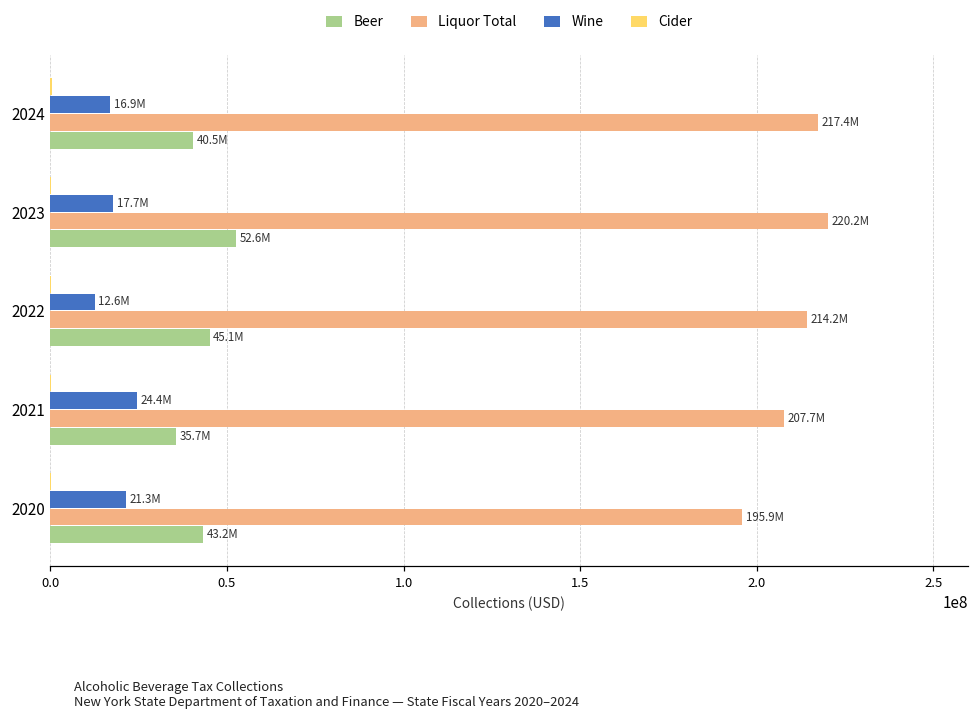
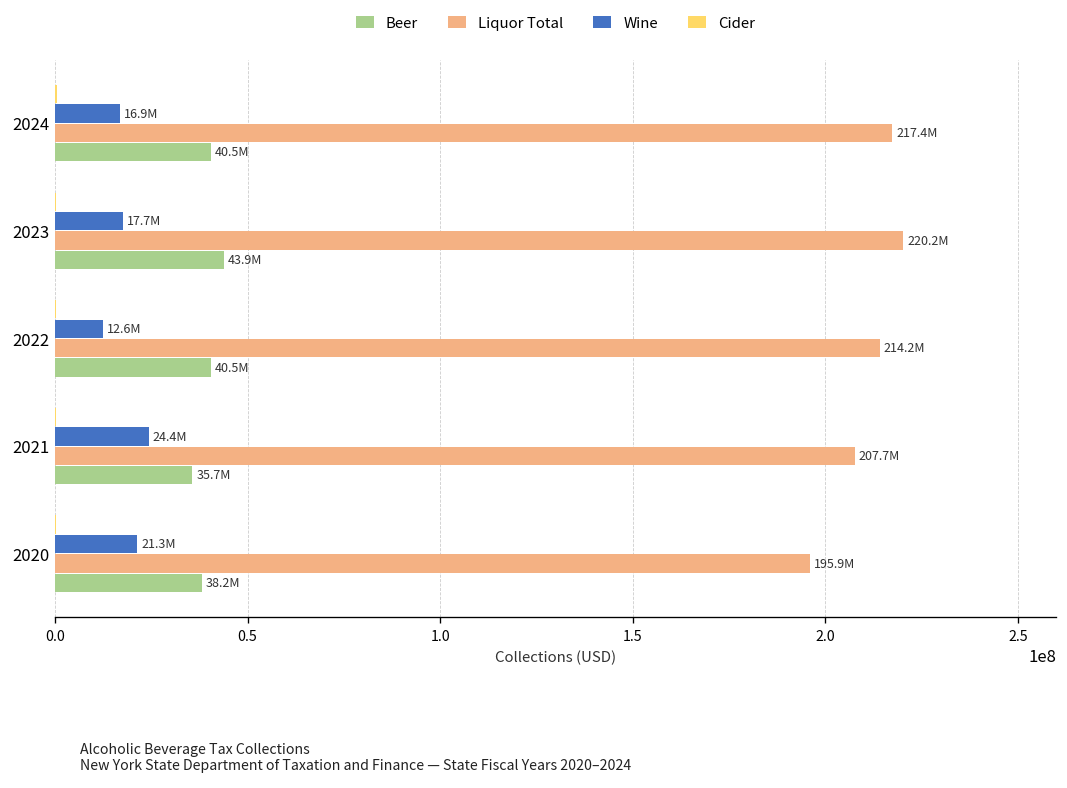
  {
    "Beer": {
      "2024": "40.5M",
-     "2023": "52.6M",
-     "2022": "45.1M",
+     "2023": "43.9M",
+     "2022": "40.5M",
      "2021": "35.7M",
-     "2020": "43.2M"
+     "2020": "38.2M"
    },
    "Wine": {
      "2024": "16.9M",
      "2023": "17.7M",
      "2022": "12.6M",
      "2021": "24.4M",
      "2020": "21.3M"
    }
  }
